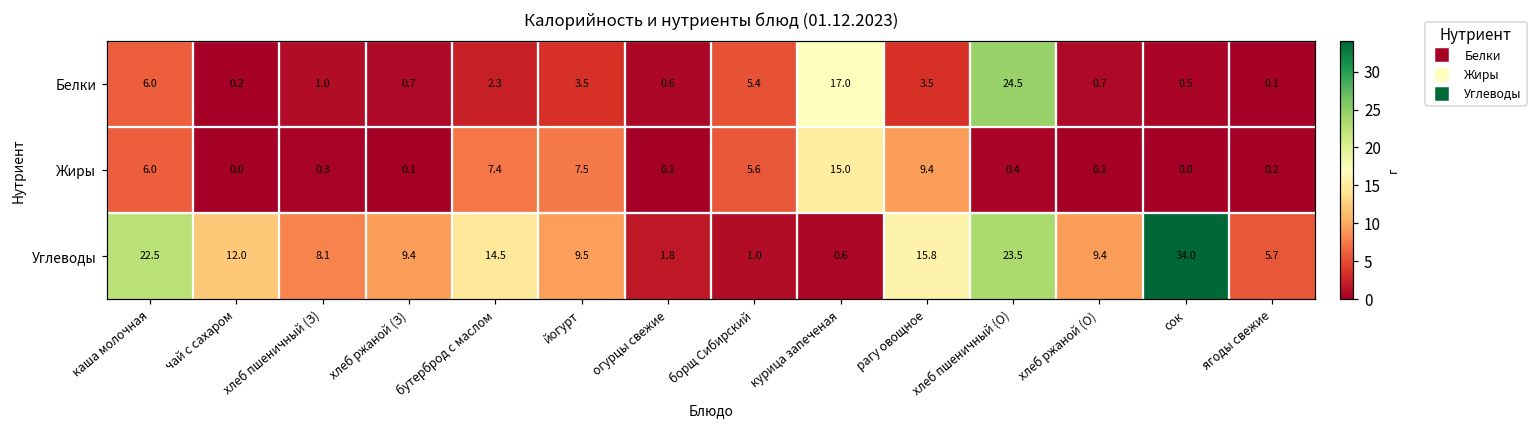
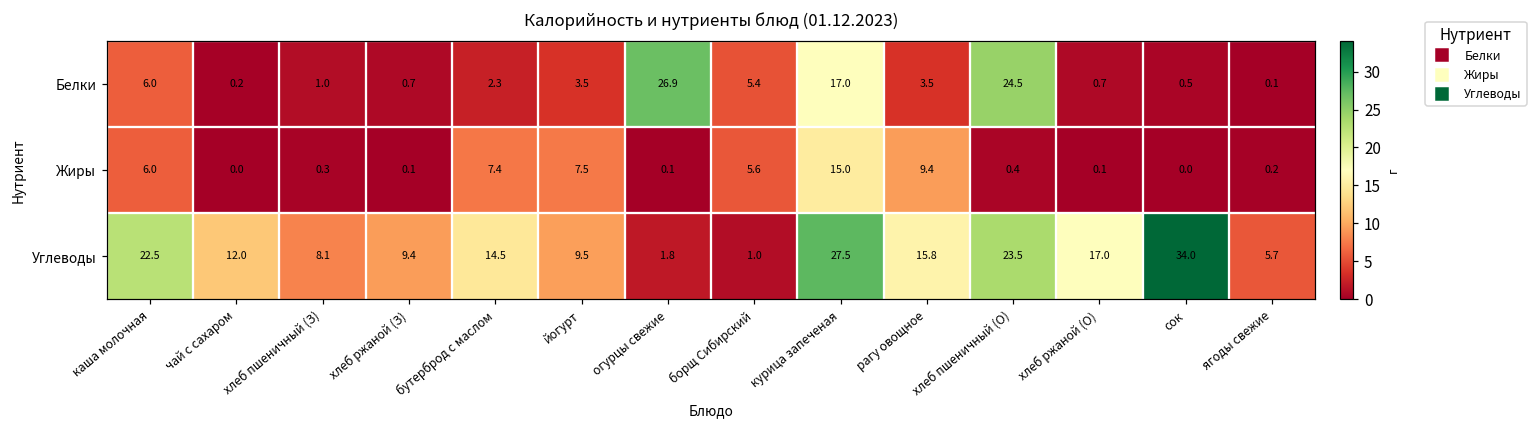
  {
    "Белки": {
      "каша молочная": 6.0,
      "чай с сахаром": 0.2,
      "хлеб пшеничный (З)": 1.0,
      "хлеб ржаной (З)": 0.7,
      "бутерброд с маслом": 2.3,
      "йогурт": 3.5,
-     "огурцы свежие": 0.6,
+     "огурцы свежие": 26.9,
      "борщ Сибирский": 5.4,
      "курица запеченая": 17.0,
      "рагу овощное": 3.5,
      "хлеб пшеничный (О)": 24.5,
      "хлеб ржаной (О)": 0.7,
      "сок": 0.5,
      "ягоды свежие": 0.1
    },
    "Жиры": {
      "каша молочная": 6.0,
      "чай с сахаром": 0.0,
      "хлеб пшеничный (З)": 0.3,
      "хлеб ржаной (З)": 0.1,
      "бутерброд с маслом": 7.4,
      "йогурт": 7.5,
      "огурцы свежие": 0.1,
      "борщ Сибирский": 5.6,
      "курица запеченая": 15.0,
      "рагу овощное": 9.4,
      "хлеб пшеничный (О)": 0.4,
      "хлеб ржаной (О)": 0.1,
      "сок": 0.0,
      "ягоды свежие": 0.2
    },
    "Углеводы": {
      "каша молочная": 22.5,
      "чай с сахаром": 12.0,
      "хлеб пшеничный (З)": 8.1,
      "хлеб ржаной (З)": 9.4,
      "бутерброд с маслом": 14.5,
      "йогурт": 9.5,
      "огурцы свежие": 1.8,
      "борщ Сибирский": 1.0,
-     "курица запеченая": 0.6,
+     "курица запеченая": 27.5,
      "рагу овощное": 15.8,
      "хлеб пшеничный (О)": 23.5,
-     "хлеб ржаной (О)": 9.4,
+     "хлеб ржаной (О)": 17.0,
      "сок": 34.0,
      "ягоды свежие": 5.7
    }
  }
